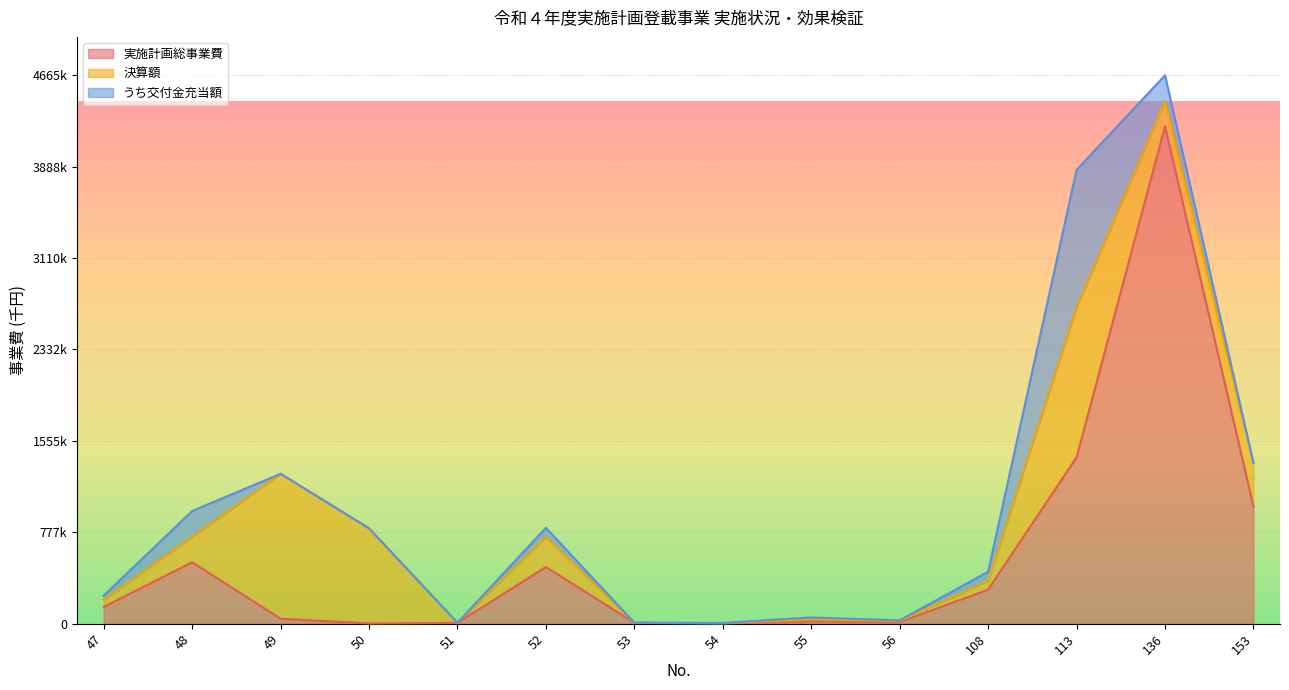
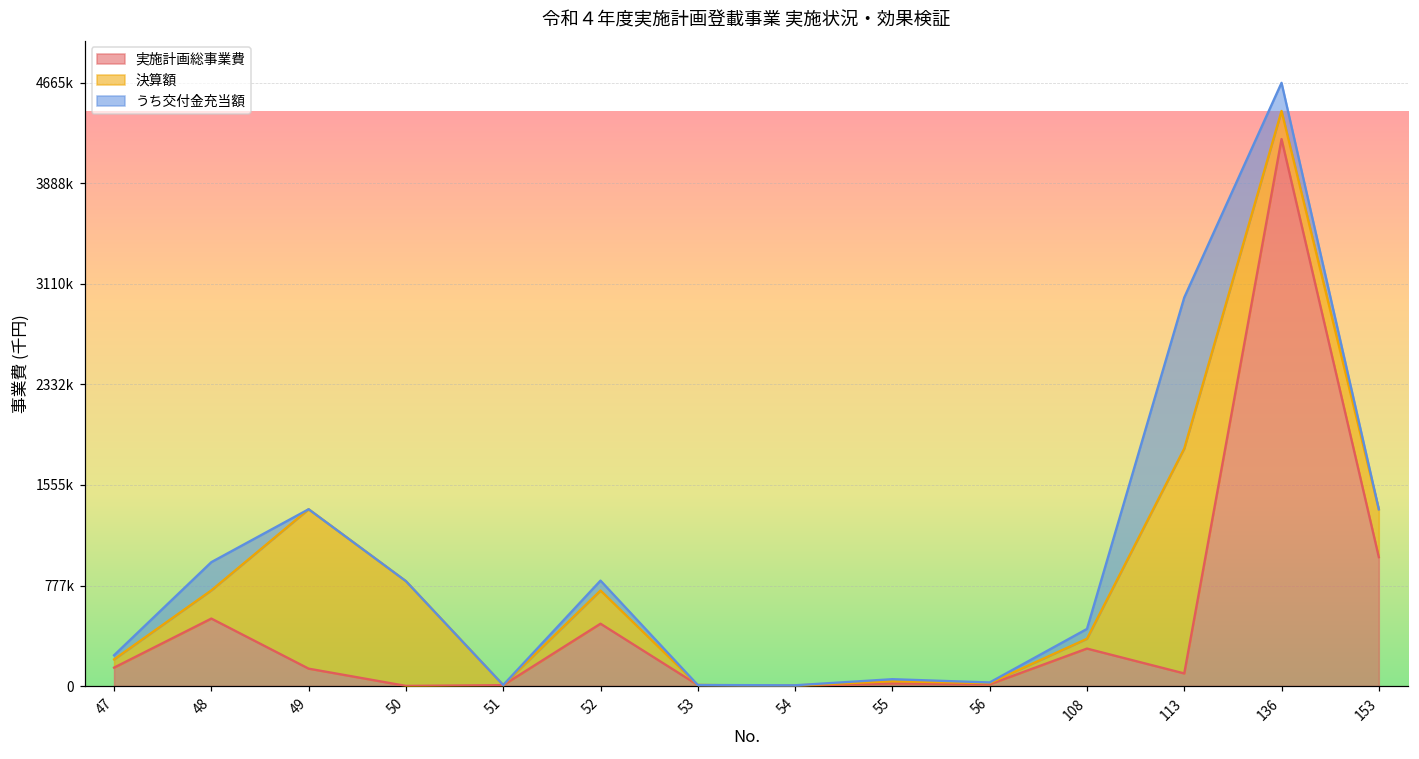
  {
    "実施計画総事業費": {
      "47": 140000,
      "48": 520000,
-     "49": 40000,
+     "49": 130000,
      "50": 0,
      "52": 480000,
      "108": 290000,
-     "113": 1420000,
+     "113": 100000,
      "136": 4230000,
      "153": 1000000
    },
    "決算額": {
      "47": 60000,
      "48": 220000,
      "52": 260000,
      "108": 80000,
-     "113": 1280000,
+     "113": 1740000,
      "136": 220000
    },
    "うち交付金充当額": {
      "47": 30000,
      "48": 220000,
      "52": 80000,
      "108": 80000,
      "113": 1170000,
      "136": 220000
    }
  }
